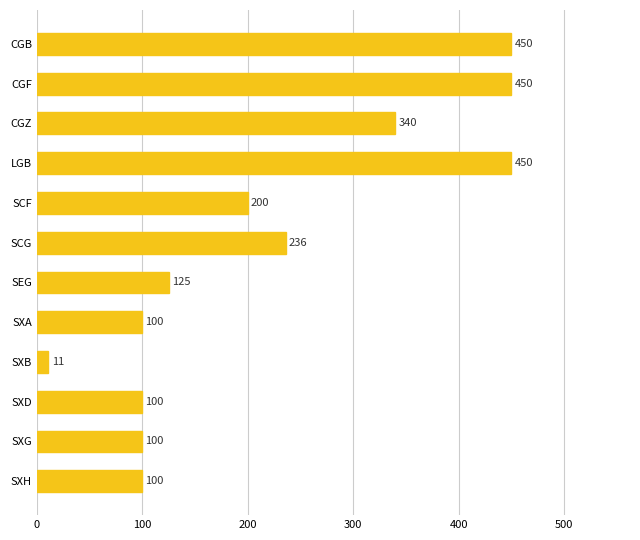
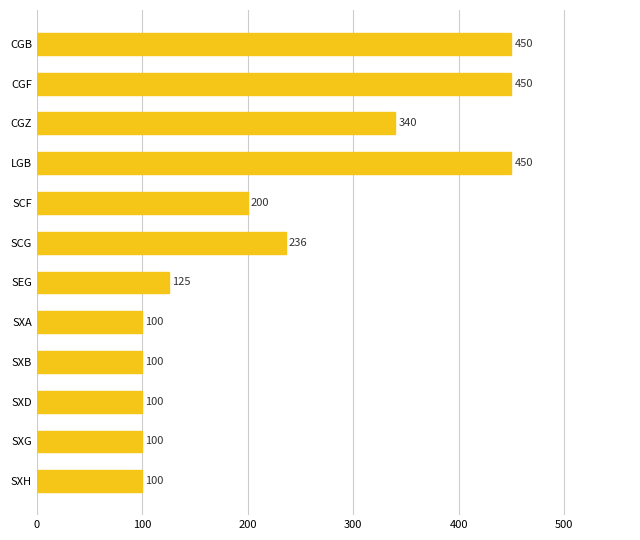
  {
    "CGB": 450,
    "CGF": 450,
    "CGZ": 340,
    "LGB": 450,
    "SCF": 200,
    "SCG": 236,
    "SEG": 125,
    "SXA": 100,
-   "SXB": 11,
+   "SXB": 100,
    "SXD": 100,
    "SXG": 100,
    "SXH": 100
  }
